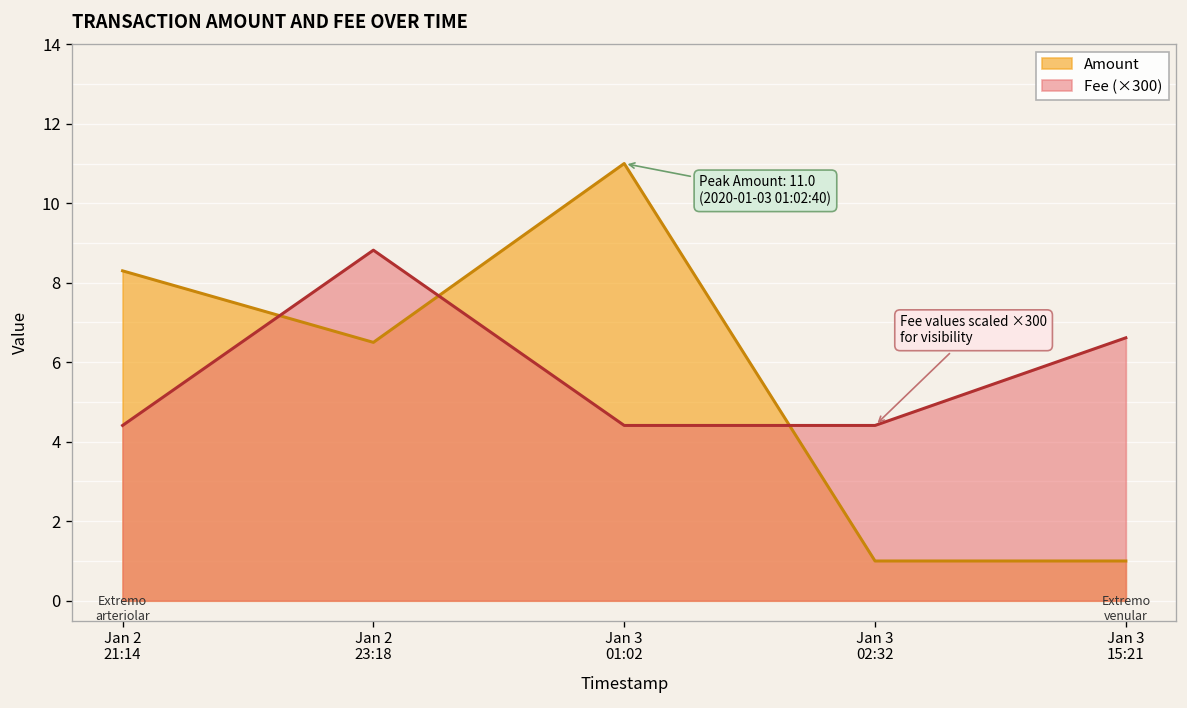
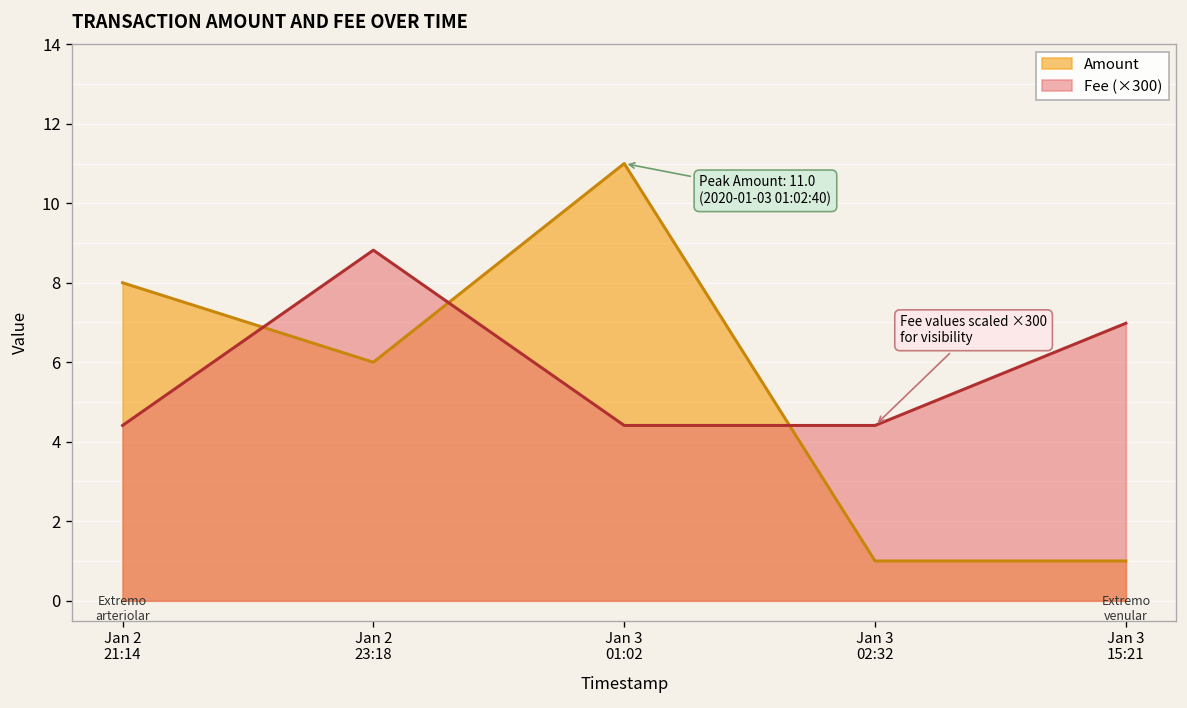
  {
    "Amount": {
-     "Jan 2 21:14": 8.3,
-     "Jan 2 23:18": 6.5,
+     "Jan 2 21:14": 8.0,
+     "Jan 2 23:18": 6.0,
      "Jan 3 02:32": 1.0,
      "Jan 3 15:21": 1.0
    },
    "Fee (×300)": {
      "Jan 2 21:14": 4.4,
      "Jan 2 23:18": 8.8,
      "Jan 3 01:02": 4.4,
-     "Jan 3 15:21": 6.6
+     "Jan 3 15:21": 7.0
    }
  }
